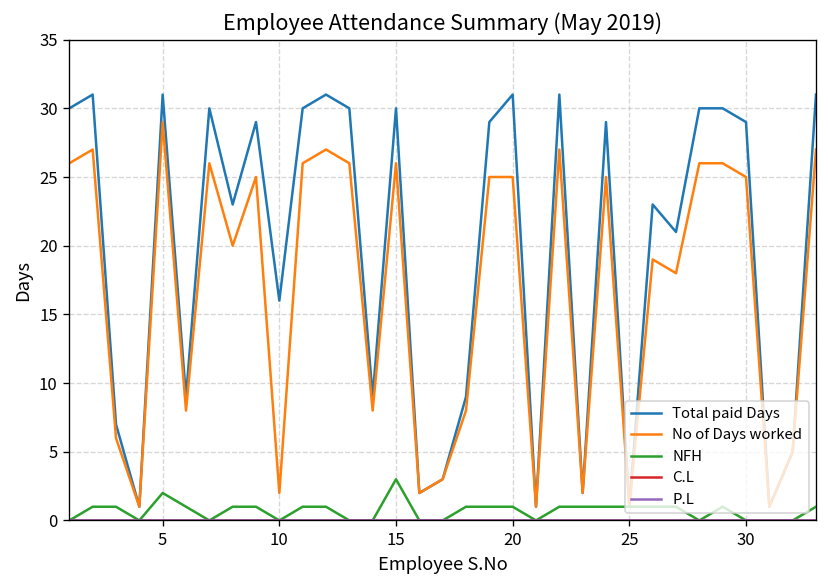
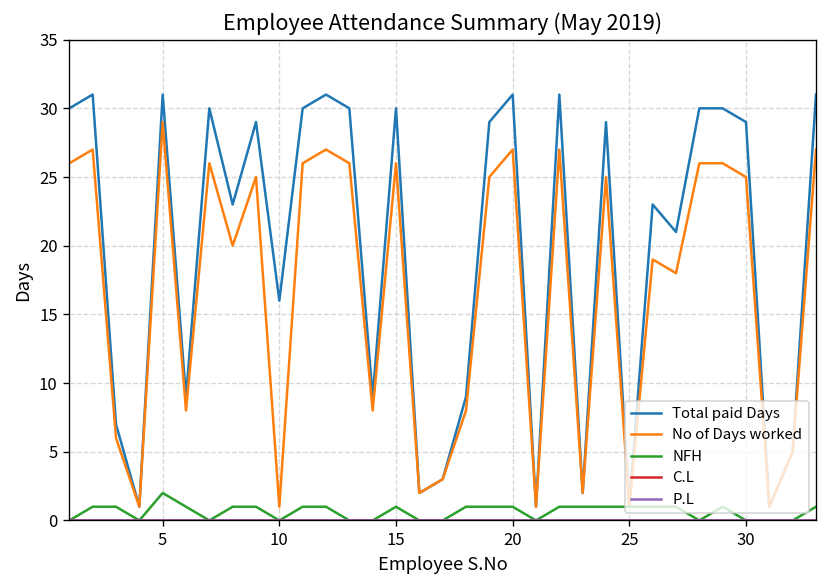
  {
    "Total paid Days": {
      "5": 31,
      "10": 16,
      "15": 30,
      "20": 31,
      "30": 29
    },
    "No of Days worked": {
      "5": 29,
-     "10": 2,
+     "10": 1,
      "15": 26,
-     "20": 25,
+     "20": 27,
      "30": 25
    },
    "NFH": {
      "5": 2,
-     "15": 3,
+     "15": 1,
      "20": 1
    },
    "P.L": {
      "5": 0,
      "15": 0,
      "20": 0,
      "25": 0
    }
  }
